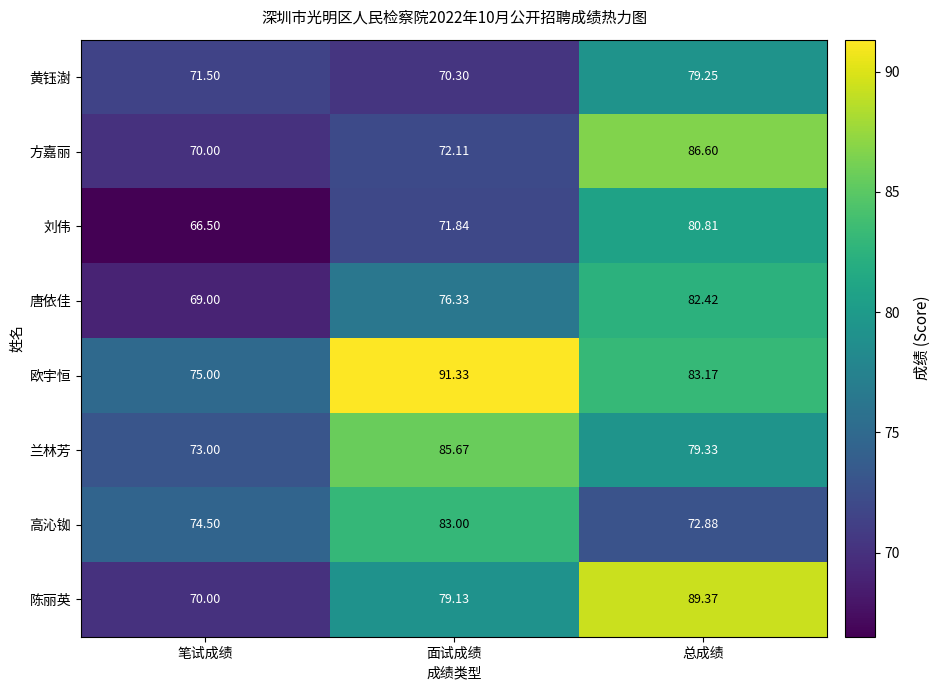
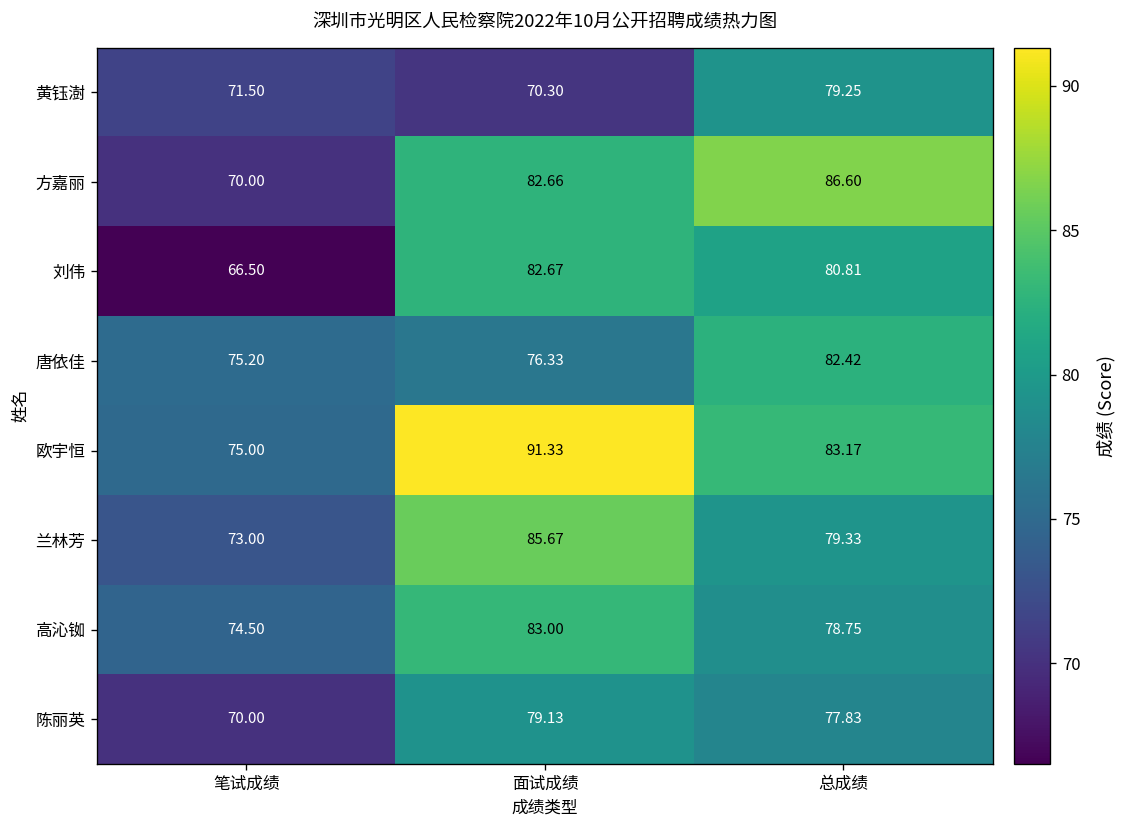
  {
    "黄钰澍": {
      "笔试成绩": 71.50,
      "面试成绩": 70.30,
      "总成绩": 79.25
    },
    "方嘉丽": {
      "笔试成绩": 70.00,
-     "面试成绩": 72.11,
+     "面试成绩": 82.66,
      "总成绩": 86.60
    },
    "刘伟": {
      "笔试成绩": 66.50,
-     "面试成绩": 71.84,
+     "面试成绩": 82.67,
      "总成绩": 80.81
    },
    "唐依佳": {
-     "笔试成绩": 69.00,
+     "笔试成绩": 75.20,
      "面试成绩": 76.33,
      "总成绩": 82.42
    },
    "欧宇恒": {
      "笔试成绩": 75.00,
      "面试成绩": 91.33,
      "总成绩": 83.17
    },
    "兰林芳": {
      "笔试成绩": 73.00,
      "面试成绩": 85.67,
      "总成绩": 79.33
    },
    "高沁铷": {
      "笔试成绩": 74.50,
      "面试成绩": 83.00,
-     "总成绩": 72.88
+     "总成绩": 78.75
    },
    "陈丽英": {
      "笔试成绩": 70.00,
      "面试成绩": 79.13,
-     "总成绩": 89.37
+     "总成绩": 77.83
    }
  }
